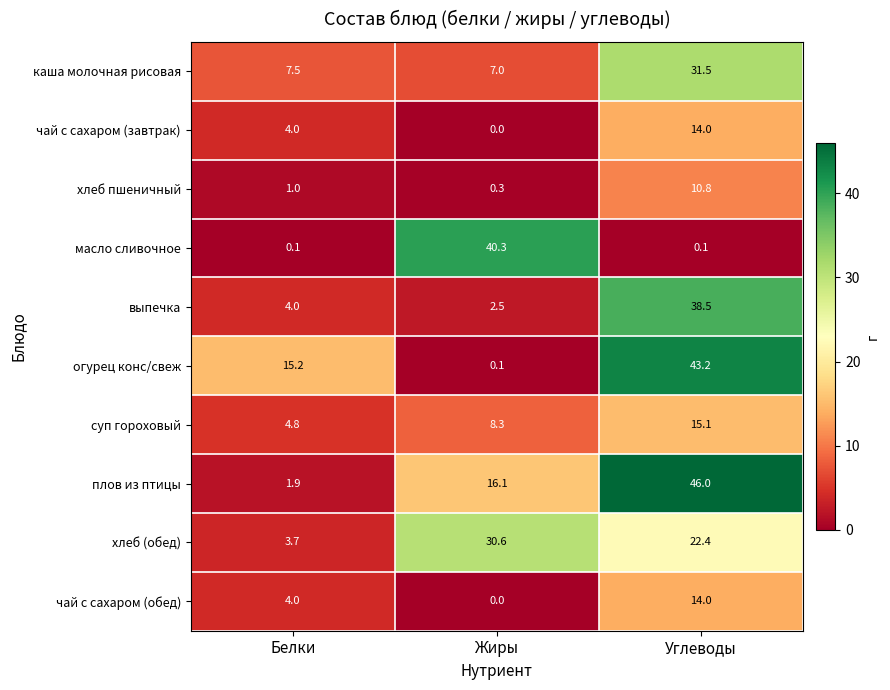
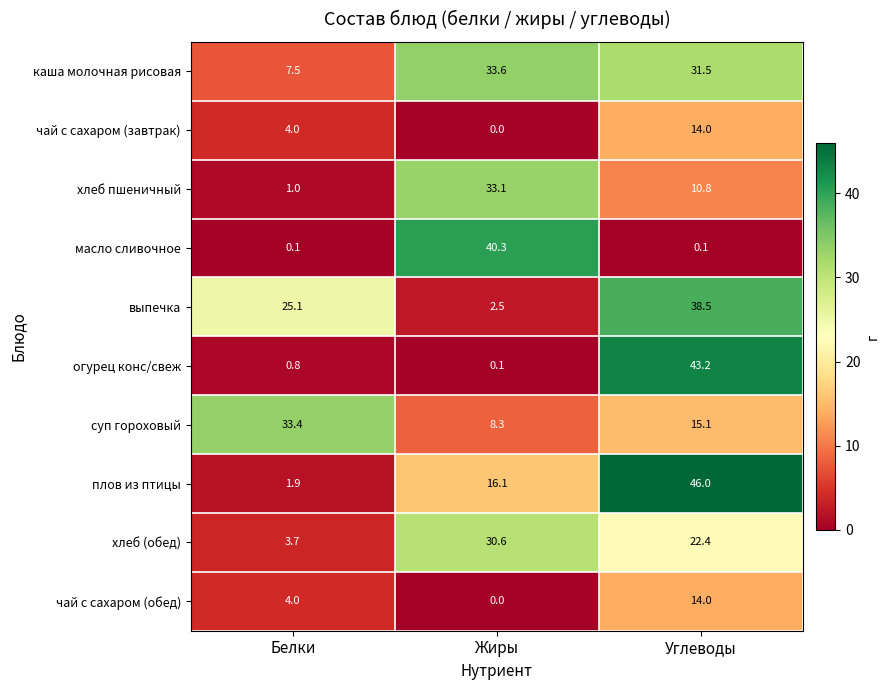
  {
    "каша молочная рисовая": {
      "Белки": 7.5,
-     "Жиры": 7.0,
+     "Жиры": 33.6,
      "Углеводы": 31.5
    },
    "чай с сахаром (завтрак)": {
      "Белки": 4.0,
      "Жиры": 0.0,
      "Углеводы": 14.0
    },
    "хлеб пшеничный": {
      "Белки": 1.0,
-     "Жиры": 0.3,
+     "Жиры": 33.1,
      "Углеводы": 10.8
    },
    "масло сливочное": {
      "Белки": 0.1,
      "Жиры": 40.3,
      "Углеводы": 0.1
    },
    "выпечка": {
-     "Белки": 4.0,
+     "Белки": 25.1,
      "Жиры": 2.5,
      "Углеводы": 38.5
    },
    "огурец конс/свеж": {
-     "Белки": 15.2,
+     "Белки": 0.8,
      "Жиры": 0.1,
      "Углеводы": 43.2
    },
    "суп гороховый": {
-     "Белки": 4.8,
+     "Белки": 33.4,
      "Жиры": 8.3,
      "Углеводы": 15.1
    },
    "плов из птицы": {
      "Белки": 1.9,
      "Жиры": 16.1,
      "Углеводы": 46.0
    },
    "хлеб (обед)": {
      "Белки": 3.7,
      "Жиры": 30.6,
      "Углеводы": 22.4
    },
    "чай с сахаром (обед)": {
      "Белки": 4.0,
      "Жиры": 0.0,
      "Углеводы": 14.0
    }
  }
